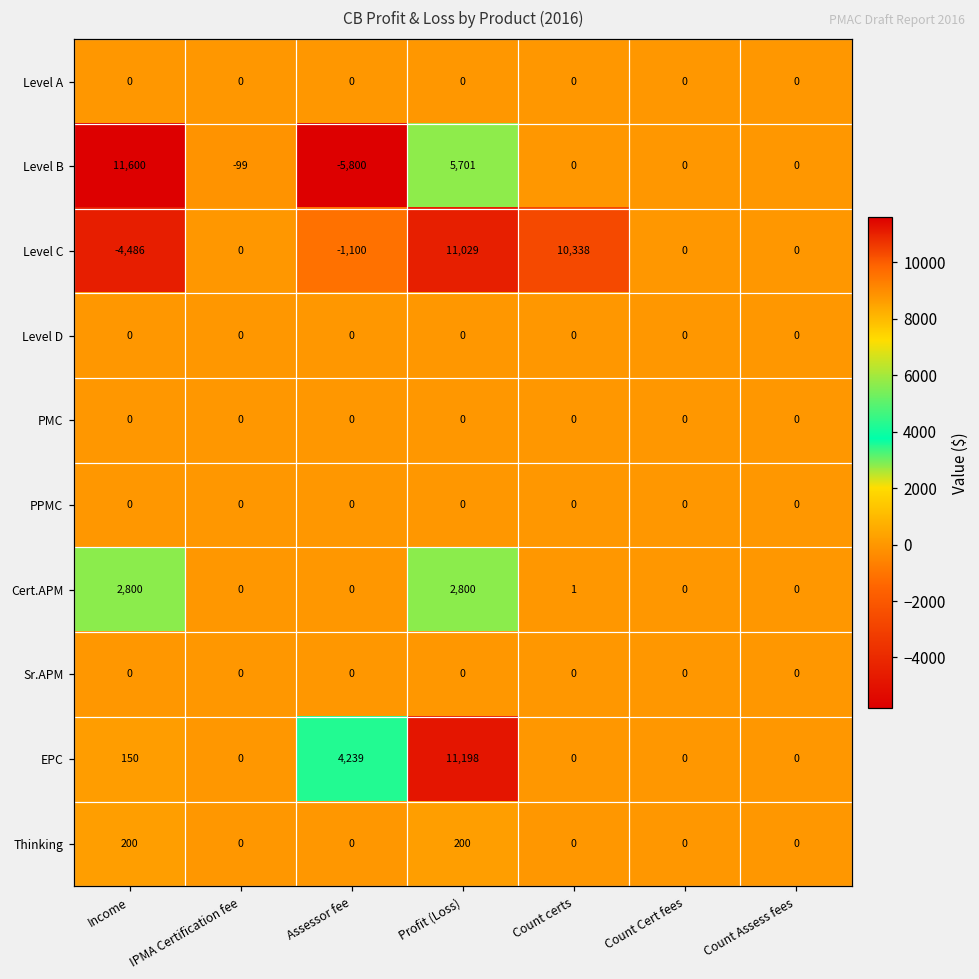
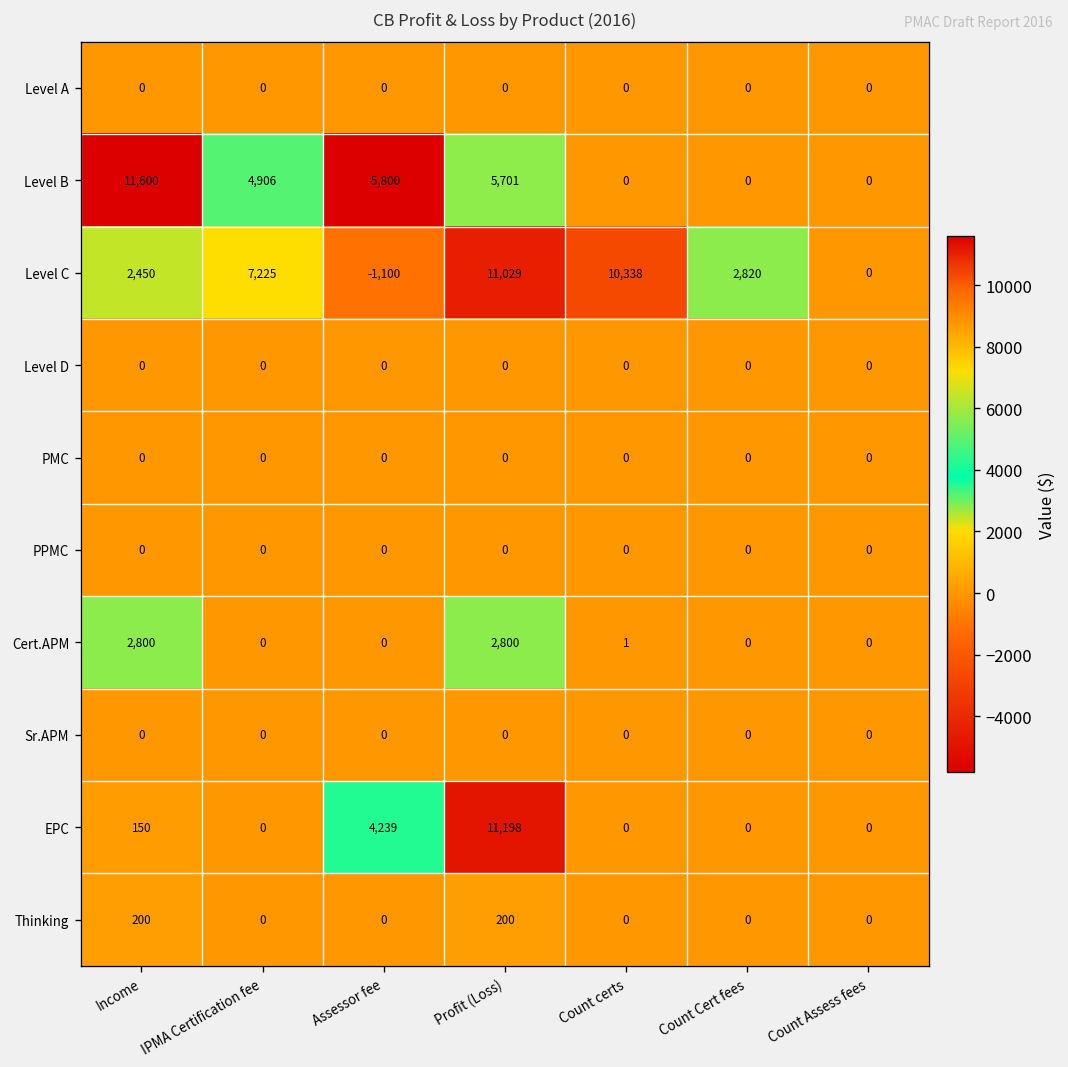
  {
    "Level A": {
      "Income": "0",
      "IPMA Certification fee": "0",
      "Assessor fee": "0",
      "Profit (Loss)": "0",
      "Count certs": "0",
      "Count Cert fees": "0",
      "Count Assess fees": "0"
    },
    "Level B": {
      "Income": "11,600",
-     "IPMA Certification fee": "-99",
+     "IPMA Certification fee": "4,906",
      "Assessor fee": "-5,800",
      "Profit (Loss)": "5,701",
      "Count certs": "0",
      "Count Cert fees": "0",
      "Count Assess fees": "0"
    },
    "Level C": {
-     "Income": "-4,486",
-     "IPMA Certification fee": "0",
+     "Income": "2,450",
+     "IPMA Certification fee": "7,225",
      "Assessor fee": "-1,100",
      "Profit (Loss)": "11,029",
      "Count certs": "10,338",
-     "Count Cert fees": "0",
+     "Count Cert fees": "2,820",
      "Count Assess fees": "0"
    },
    "Level D": {
      "Income": "0",
      "IPMA Certification fee": "0",
      "Assessor fee": "0",
      "Profit (Loss)": "0",
      "Count certs": "0",
      "Count Cert fees": "0",
      "Count Assess fees": "0"
    },
    "PMC": {
      "Income": "0",
      "IPMA Certification fee": "0",
      "Assessor fee": "0",
      "Profit (Loss)": "0",
      "Count certs": "0",
      "Count Cert fees": "0",
      "Count Assess fees": "0"
    },
    "PPMC": {
      "Income": "0",
      "IPMA Certification fee": "0",
      "Assessor fee": "0",
      "Profit (Loss)": "0",
      "Count certs": "0",
      "Count Cert fees": "0",
      "Count Assess fees": "0"
    },
    "Cert.APM": {
      "Income": "2,800",
      "IPMA Certification fee": "0",
      "Assessor fee": "0",
      "Profit (Loss)": "2,800",
      "Count certs": "1",
      "Count Cert fees": "0",
      "Count Assess fees": "0"
    },
    "Sr.APM": {
      "Income": "0",
      "IPMA Certification fee": "0",
      "Assessor fee": "0",
      "Profit (Loss)": "0",
      "Count certs": "0",
      "Count Cert fees": "0",
      "Count Assess fees": "0"
    },
    "EPC": {
      "Income": "150",
      "IPMA Certification fee": "0",
      "Assessor fee": "4,239",
      "Profit (Loss)": "11,198",
      "Count certs": "0",
      "Count Cert fees": "0",
      "Count Assess fees": "0"
    },
    "Thinking": {
      "Income": "200",
      "IPMA Certification fee": "0",
      "Assessor fee": "0",
      "Profit (Loss)": "200",
      "Count certs": "0",
      "Count Cert fees": "0",
      "Count Assess fees": "0"
    }
  }
